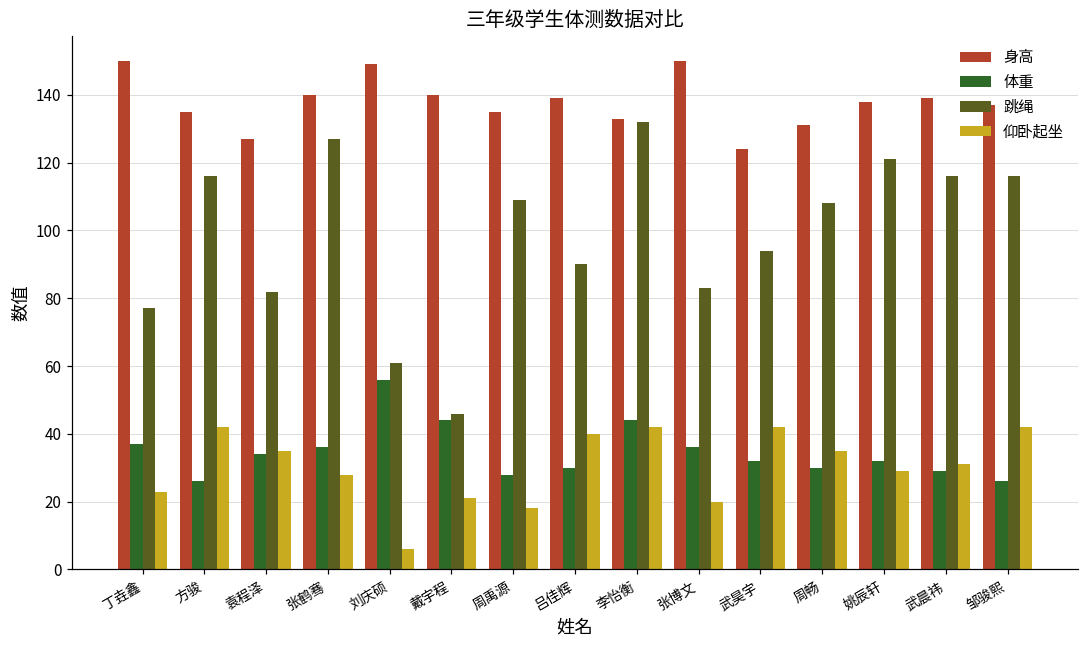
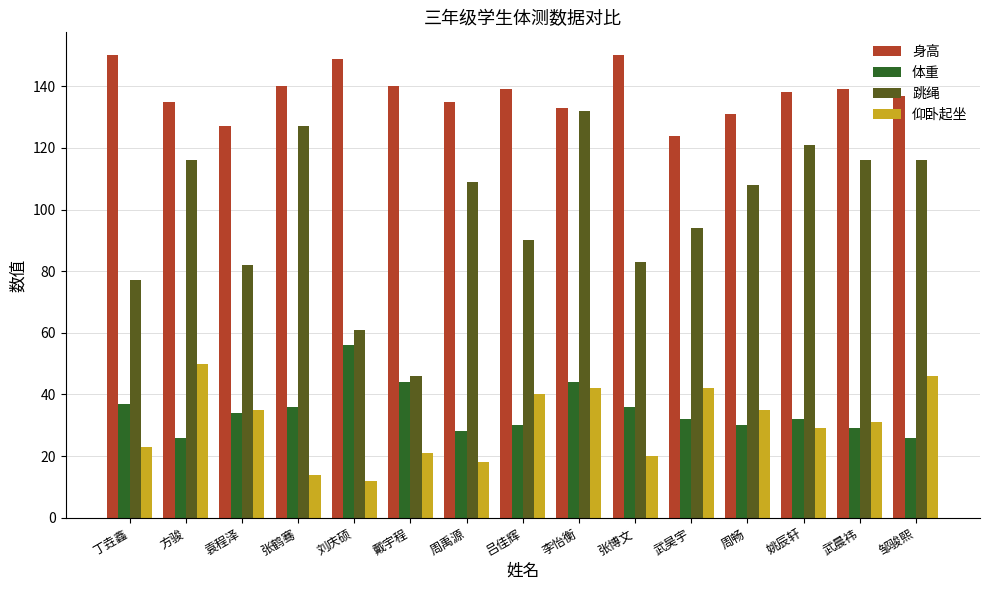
  {
    "身高": {
      "丁垚鑫": 150,
      "方骏": 135,
      "袁程泽": 127,
      "张鹤骞": 140,
      "刘庆硕": 149,
      "戴宇程": 140,
      "周禹源": 135,
      "吕佳辉": 139,
      "李怡衡": 133,
      "张博文": 150,
      "武昊宇": 124,
      "周畅": 131,
      "姚辰轩": 138,
      "武晨祎": 139,
      "邹骏熙": 137
    },
    "仰卧起坐": {
      "丁垚鑫": 23,
-     "方骏": 42,
+     "方骏": 50,
      "袁程泽": 35,
-     "张鹤骞": 28,
-     "刘庆硕": 6,
+     "张鹤骞": 14,
+     "刘庆硕": 12,
      "戴宇程": 21,
      "周禹源": 18,
      "吕佳辉": 40,
      "李怡衡": 42,
      "张博文": 20,
      "武昊宇": 42,
      "周畅": 35,
      "姚辰轩": 29,
      "武晨祎": 31,
-     "邹骏熙": 42
+     "邹骏熙": 46
    }
  }
